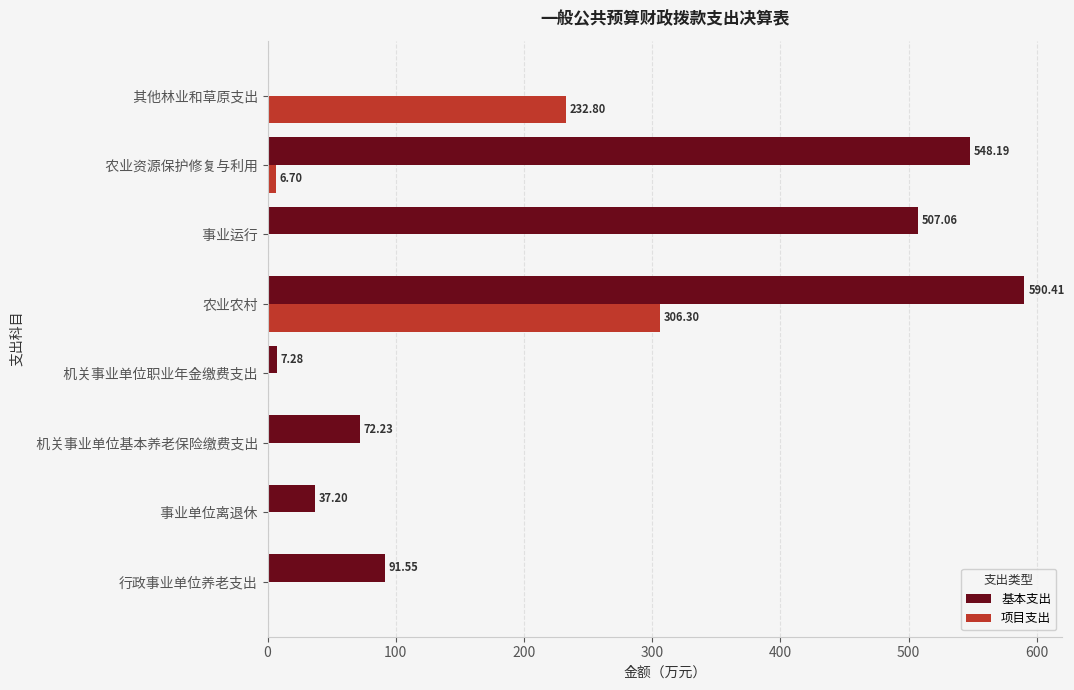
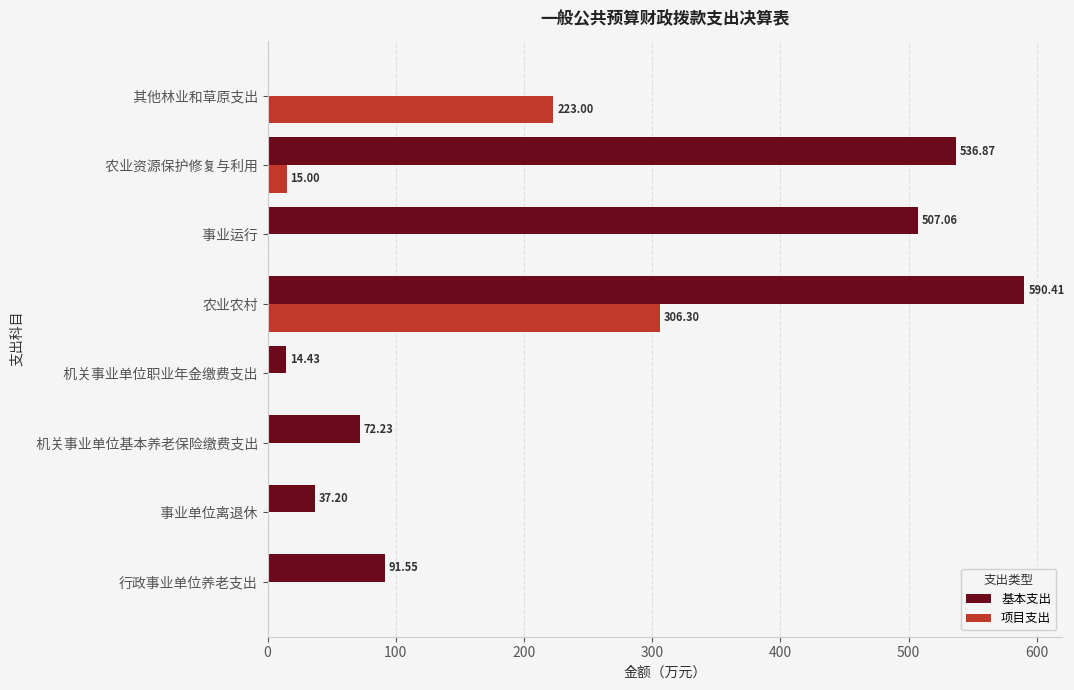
  {
    "基本支出": {
-     "农业资源保护修复与利用": 548.19,
+     "农业资源保护修复与利用": 536.87,
      "事业运行": 507.06,
      "农业农村": 590.41,
-     "机关事业单位职业年金缴费支出": 7.28,
+     "机关事业单位职业年金缴费支出": 14.43,
      "机关事业单位基本养老保险缴费支出": 72.23,
      "事业单位离退休": 37.20,
      "行政事业单位养老支出": 91.55
    },
    "项目支出": {
-     "其他林业和草原支出": 232.80,
-     "农业资源保护修复与利用": 6.70,
+     "其他林业和草原支出": 223.00,
+     "农业资源保护修复与利用": 15.00,
      "农业农村": 306.30
    }
  }
